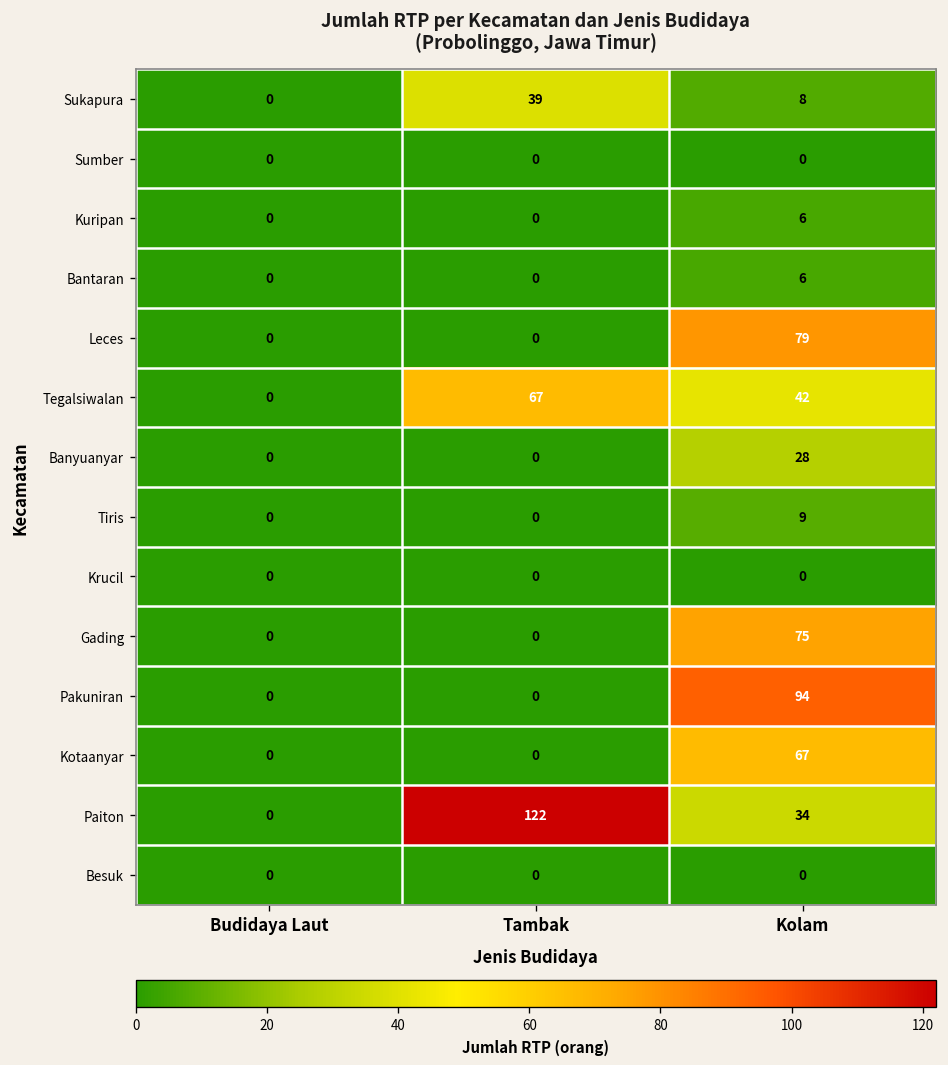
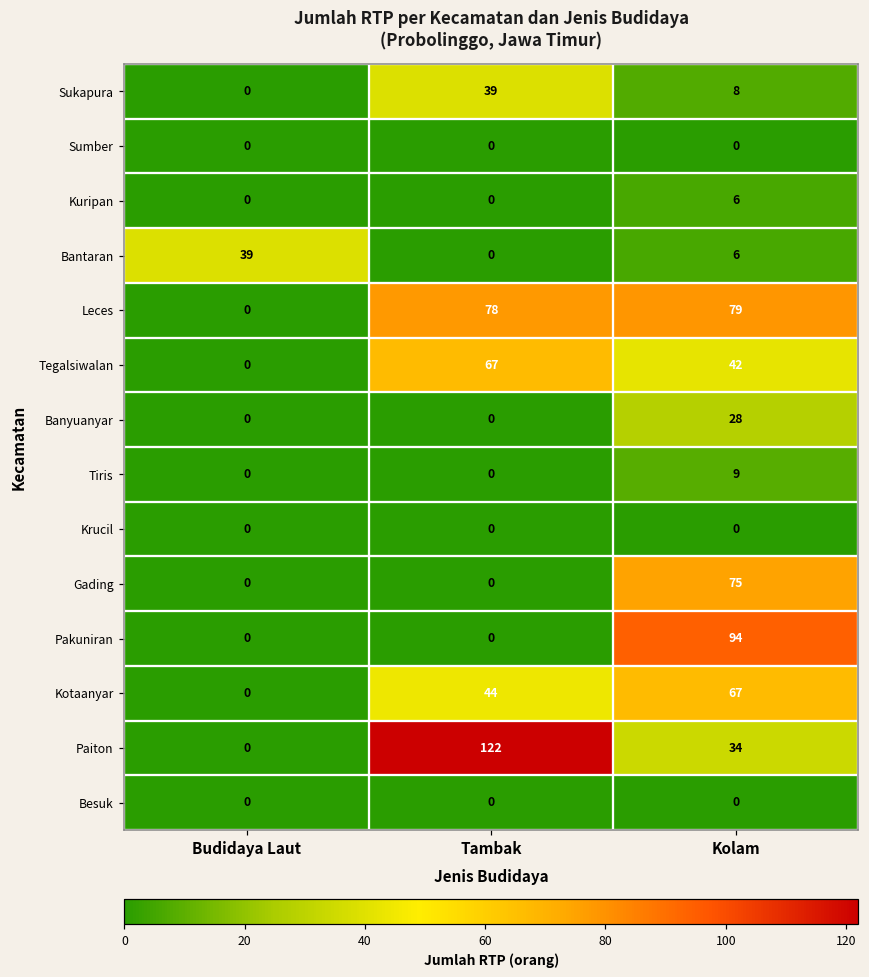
  {
    "Sukapura": {
      "Budidaya Laut": 0,
      "Tambak": 39,
      "Kolam": 8
    },
    "Sumber": {
      "Budidaya Laut": 0,
      "Tambak": 0,
      "Kolam": 0
    },
    "Kuripan": {
      "Budidaya Laut": 0,
      "Tambak": 0,
      "Kolam": 6
    },
    "Bantaran": {
-     "Budidaya Laut": 0,
+     "Budidaya Laut": 39,
      "Tambak": 0,
      "Kolam": 6
    },
    "Leces": {
      "Budidaya Laut": 0,
-     "Tambak": 0,
+     "Tambak": 78,
      "Kolam": 79
    },
    "Tegalsiwalan": {
      "Budidaya Laut": 0,
      "Tambak": 67,
      "Kolam": 42
    },
    "Banyuanyar": {
      "Budidaya Laut": 0,
      "Tambak": 0,
      "Kolam": 28
    },
    "Tiris": {
      "Budidaya Laut": 0,
      "Tambak": 0,
      "Kolam": 9
    },
    "Krucil": {
      "Budidaya Laut": 0,
      "Tambak": 0,
      "Kolam": 0
    },
    "Gading": {
      "Budidaya Laut": 0,
      "Tambak": 0,
      "Kolam": 75
    },
    "Pakuniran": {
      "Budidaya Laut": 0,
      "Tambak": 0,
      "Kolam": 94
    },
    "Kotaanyar": {
      "Budidaya Laut": 0,
-     "Tambak": 0,
+     "Tambak": 44,
      "Kolam": 67
    },
    "Paiton": {
      "Budidaya Laut": 0,
      "Tambak": 122,
      "Kolam": 34
    },
    "Besuk": {
      "Budidaya Laut": 0,
      "Tambak": 0,
      "Kolam": 0
    }
  }
